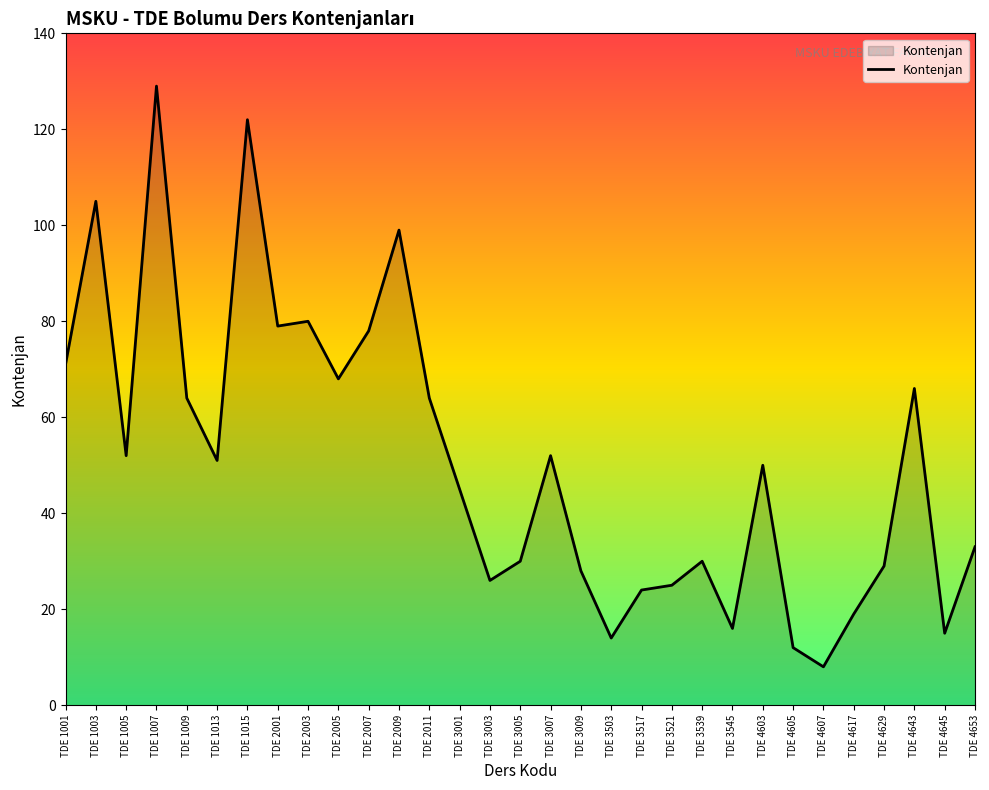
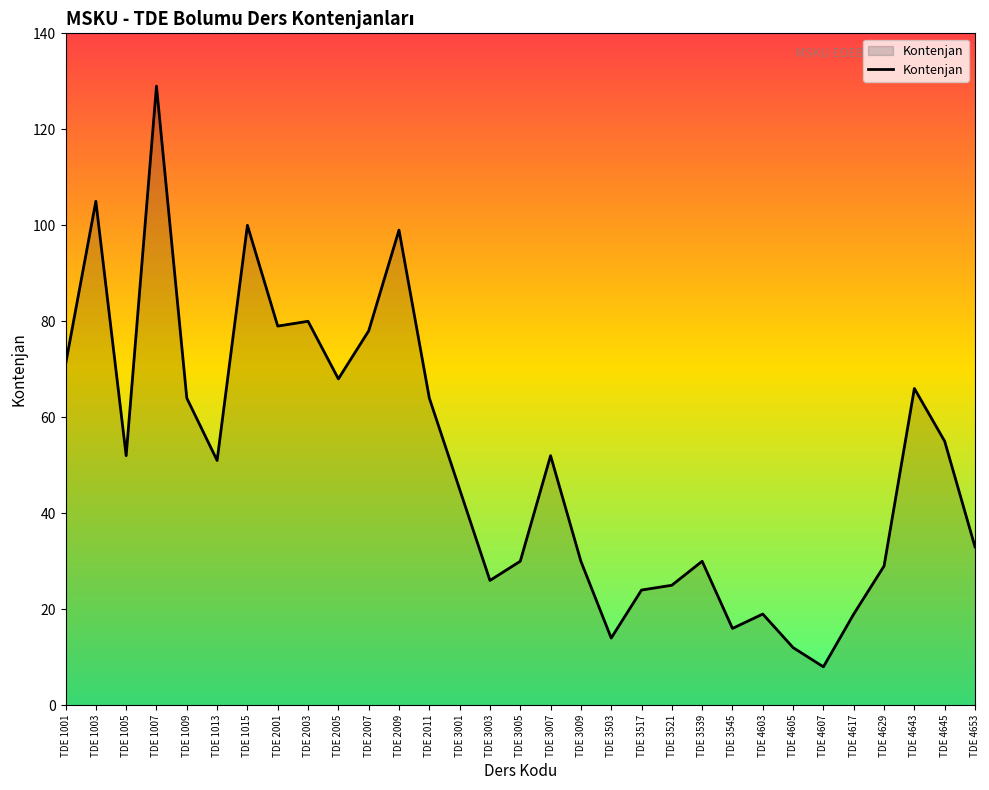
  {
    "TDE 1001": 71,
    "TDE 1003": 105,
    "TDE 1005": 52,
    "TDE 1007": 129,
    "TDE 1009": 64,
    "TDE 1013": 51,
-   "TDE 1015": 122,
+   "TDE 1015": 100,
    "TDE 2001": 79,
    "TDE 2003": 80,
    "TDE 2005": 68,
    "TDE 2007": 78,
    "TDE 2009": 99,
    "TDE 2011": 64,
    "TDE 3001": 45,
    "TDE 3003": 26,
    "TDE 3005": 30,
    "TDE 3007": 52,
-   "TDE 3009": 28,
+   "TDE 3009": 30,
    "TDE 3503": 14,
    "TDE 3517": 24,
    "TDE 3521": 25,
    "TDE 3539": 30,
    "TDE 3545": 16,
-   "TDE 4603": 50,
+   "TDE 4603": 19,
    "TDE 4605": 12,
    "TDE 4607": 8,
    "TDE 4617": 19,
    "TDE 4629": 29,
    "TDE 4643": 66,
-   "TDE 4645": 15,
+   "TDE 4645": 55,
    "TDE 4653": 33
  }
